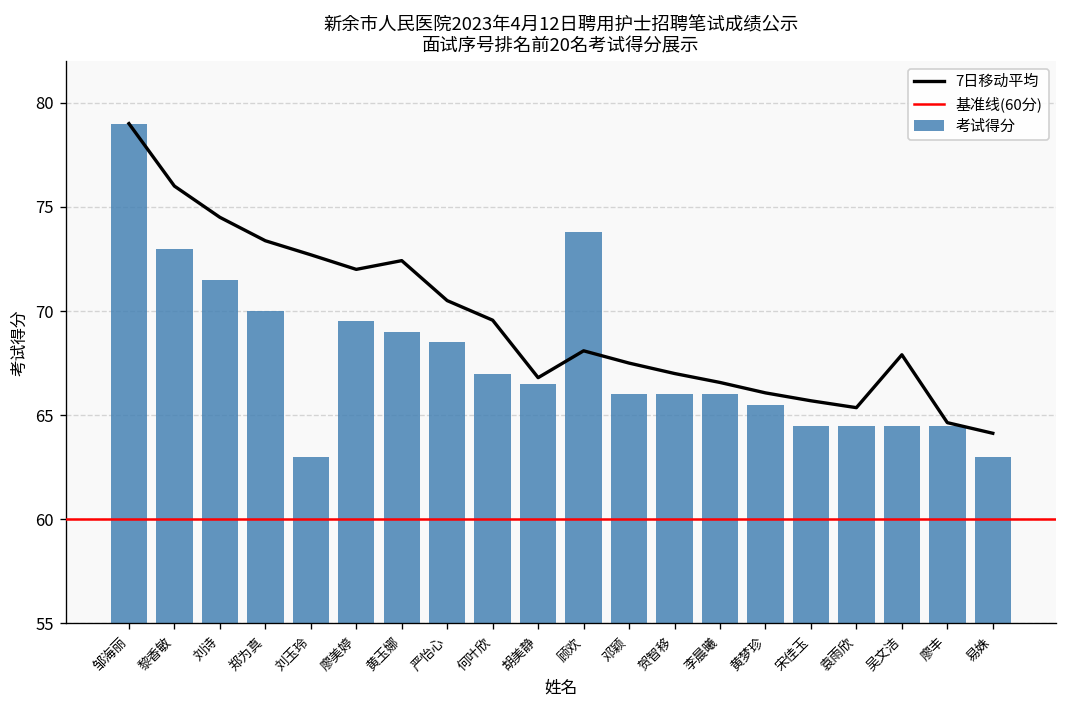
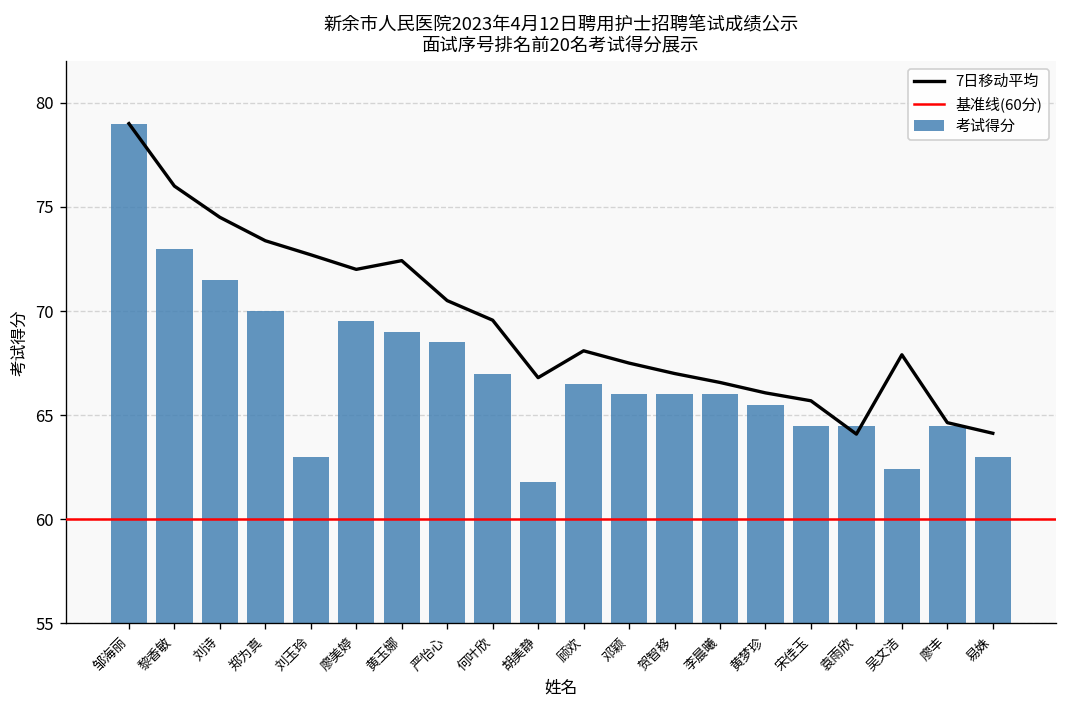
  {
    "7日移动平均": {
      "邹海丽": 79.0,
      "黎香敏": 76.0,
      "刘诗": 74.5,
      "郑为真": 73.4,
      "刘玉玲": 72.7,
      "廖美婷": 72.0,
      "黄玉娜": 72.4,
      "严怡心": 70.5,
      "何叶欣": 69.6,
      "胡美静": 66.8,
      "顾欢": 68.1,
      "邓颖": 67.5,
      "贺智移": 67.0,
      "李晨曦": 66.6,
      "黄梦珍": 66.1,
      "宋佳玉": 65.7,
-     "袁雨欣": 65.4,
+     "袁雨欣": 64.1,
      "吴文洁": 67.9,
      "廖丰": 64.6,
      "易姝": 64.1
    },
    "考试得分": {
      "邹海丽": 79.0,
      "黎香敏": 73.0,
      "刘诗": 71.5,
      "郑为真": 70.0,
      "刘玉玲": 63.0,
      "廖美婷": 69.5,
      "黄玉娜": 69.0,
      "严怡心": 68.5,
      "何叶欣": 67.0,
-     "胡美静": 66.5,
-     "顾欢": 73.8,
+     "胡美静": 61.8,
+     "顾欢": 66.5,
      "邓颖": 66.0,
      "贺智移": 66.0,
      "李晨曦": 66.0,
      "黄梦珍": 65.5,
      "宋佳玉": 64.5,
      "袁雨欣": 64.5,
-     "吴文洁": 64.5,
+     "吴文洁": 62.4,
      "廖丰": 64.5,
      "易姝": 63.0
    }
  }
